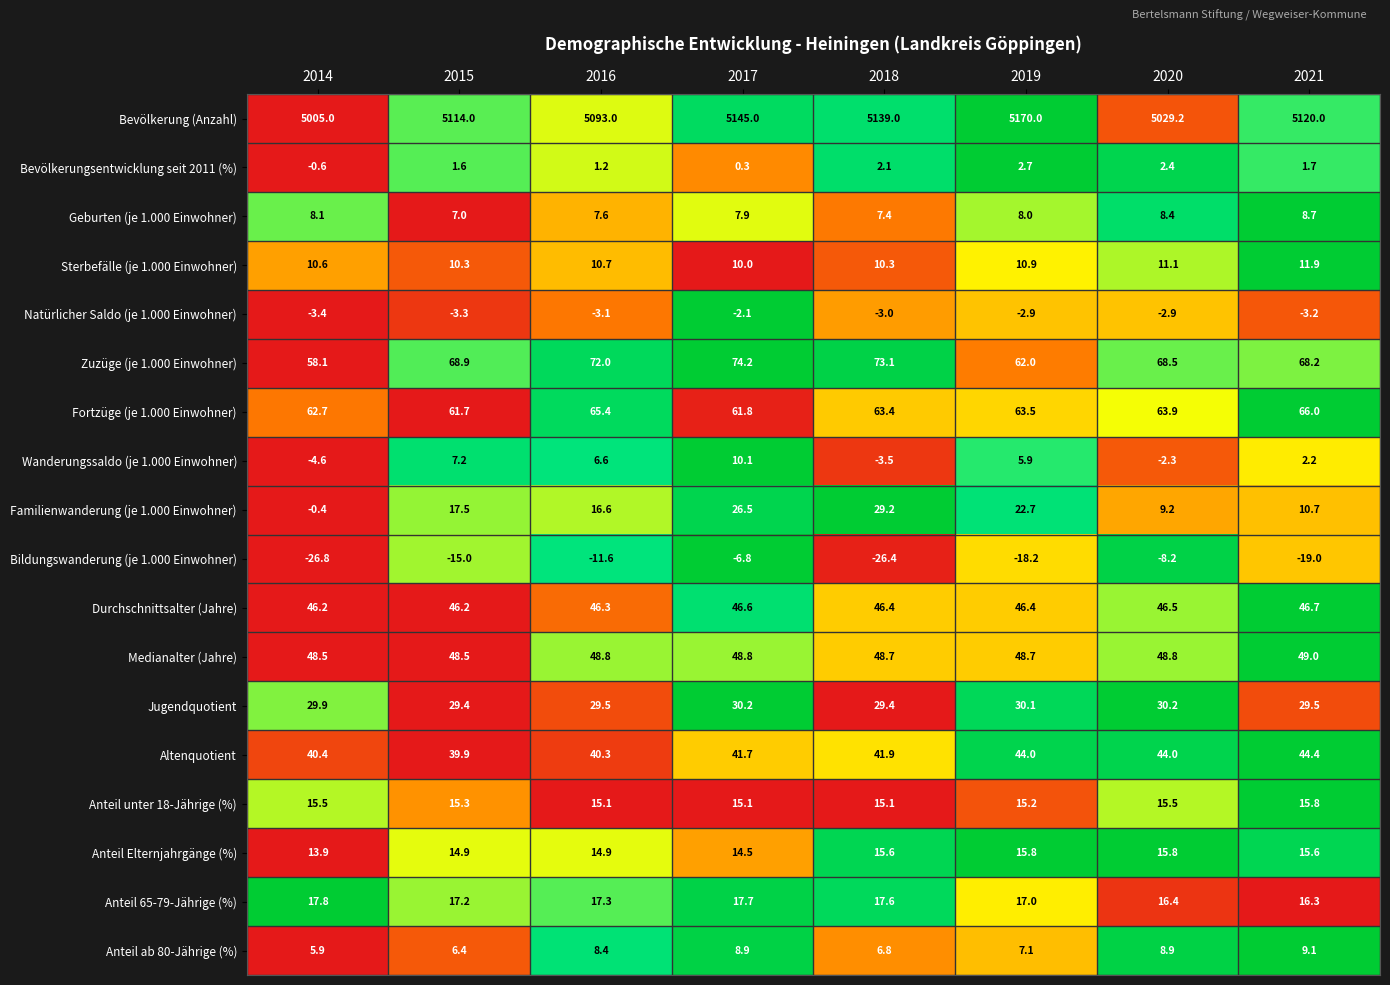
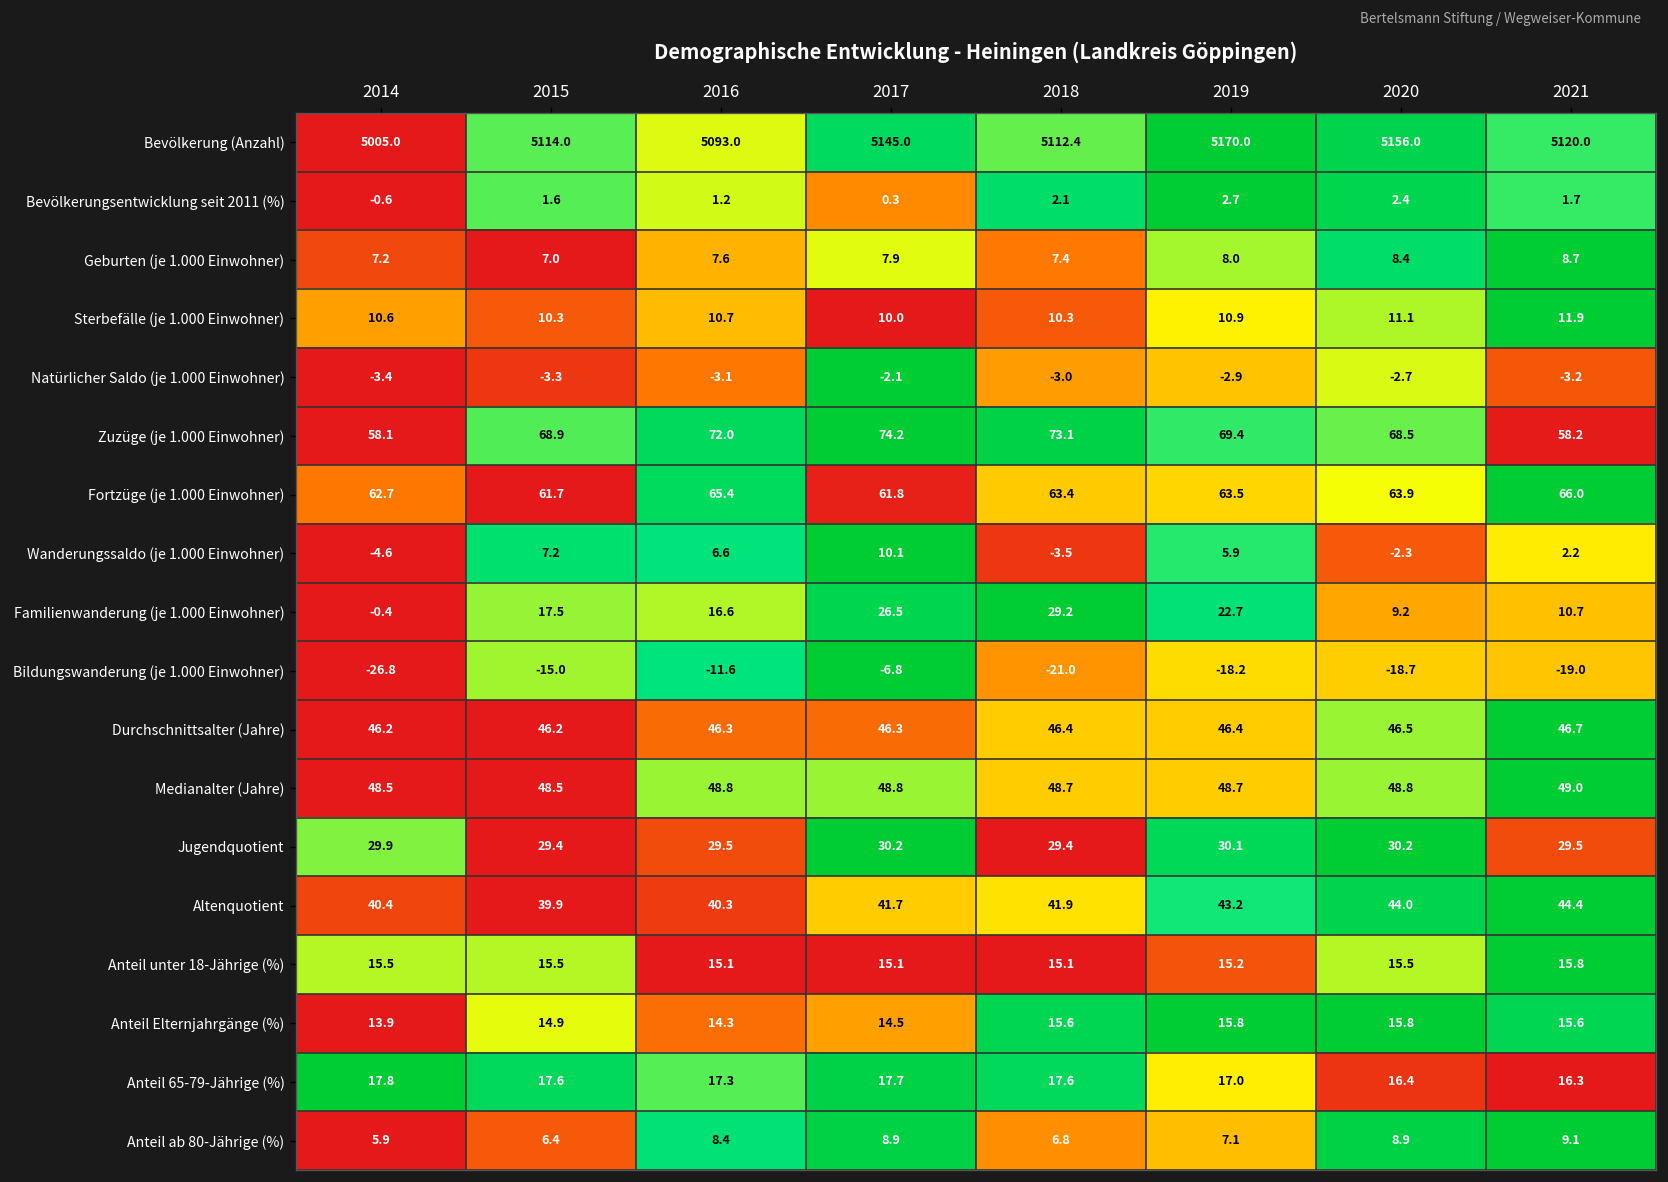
  {
    "Bevölkerung (Anzahl)": {
      "2014": 5005.0,
      "2015": 5114.0,
      "2016": 5093.0,
      "2017": 5145.0,
-     "2018": 5139.0,
+     "2018": 5112.4,
      "2019": 5170.0,
-     "2020": 5029.2,
+     "2020": 5156.0,
      "2021": 5120.0
    },
    "Bevölkerungsentwicklung seit 2011 (%)": {
      "2014": -0.6,
      "2015": 1.6,
      "2016": 1.2,
      "2017": 0.3,
      "2018": 2.1,
      "2019": 2.7,
      "2020": 2.4,
      "2021": 1.7
    },
    "Geburten (je 1.000 Einwohner)": {
-     "2014": 8.1,
+     "2014": 7.2,
      "2015": 7.0,
      "2016": 7.6,
      "2017": 7.9,
      "2018": 7.4,
      "2019": 8.0,
      "2020": 8.4,
      "2021": 8.7
    },
    "Sterbefälle (je 1.000 Einwohner)": {
      "2014": 10.6,
      "2015": 10.3,
      "2016": 10.7,
      "2017": 10.0,
      "2018": 10.3,
      "2019": 10.9,
      "2020": 11.1,
      "2021": 11.9
    },
    "Natürlicher Saldo (je 1.000 Einwohner)": {
      "2014": -3.4,
      "2015": -3.3,
      "2016": -3.1,
      "2017": -2.1,
      "2018": -3.0,
      "2019": -2.9,
-     "2020": -2.9,
+     "2020": -2.7,
      "2021": -3.2
    },
    "Zuzüge (je 1.000 Einwohner)": {
      "2014": 58.1,
      "2015": 68.9,
      "2016": 72.0,
      "2017": 74.2,
      "2018": 73.1,
-     "2019": 62.0,
+     "2019": 69.4,
      "2020": 68.5,
-     "2021": 68.2
+     "2021": 58.2
    },
    "Fortzüge (je 1.000 Einwohner)": {
      "2014": 62.7,
      "2015": 61.7,
      "2016": 65.4,
      "2017": 61.8,
      "2018": 63.4,
      "2019": 63.5,
      "2020": 63.9,
      "2021": 66.0
    },
    "Wanderungssaldo (je 1.000 Einwohner)": {
      "2014": -4.6,
      "2015": 7.2,
      "2016": 6.6,
      "2017": 10.1,
      "2018": -3.5,
      "2019": 5.9,
      "2020": -2.3,
      "2021": 2.2
    },
    "Familienwanderung (je 1.000 Einwohner)": {
      "2014": -0.4,
      "2015": 17.5,
      "2016": 16.6,
      "2017": 26.5,
      "2018": 29.2,
      "2019": 22.7,
      "2020": 9.2,
      "2021": 10.7
    },
    "Bildungswanderung (je 1.000 Einwohner)": {
      "2014": -26.8,
      "2015": -15.0,
      "2016": -11.6,
      "2017": -6.8,
-     "2018": -26.4,
+     "2018": -21.0,
      "2019": -18.2,
-     "2020": -8.2,
+     "2020": -18.7,
      "2021": -19.0
    },
    "Durchschnittsalter (Jahre)": {
      "2014": 46.2,
      "2015": 46.2,
      "2016": 46.3,
-     "2017": 46.6,
+     "2017": 46.3,
      "2018": 46.4,
      "2019": 46.4,
      "2020": 46.5,
      "2021": 46.7
    },
    "Medianalter (Jahre)": {
      "2014": 48.5,
      "2015": 48.5,
      "2016": 48.8,
      "2017": 48.8,
      "2018": 48.7,
      "2019": 48.7,
      "2020": 48.8,
      "2021": 49.0
    },
    "Jugendquotient": {
      "2014": 29.9,
      "2015": 29.4,
      "2016": 29.5,
      "2017": 30.2,
      "2018": 29.4,
      "2019": 30.1,
      "2020": 30.2,
      "2021": 29.5
    },
    "Altenquotient": {
      "2014": 40.4,
      "2015": 39.9,
      "2016": 40.3,
      "2017": 41.7,
      "2018": 41.9,
-     "2019": 44.0,
+     "2019": 43.2,
      "2020": 44.0,
      "2021": 44.4
    },
    "Anteil unter 18-Jährige (%)": {
      "2014": 15.5,
-     "2015": 15.3,
+     "2015": 15.5,
      "2016": 15.1,
      "2017": 15.1,
      "2018": 15.1,
      "2019": 15.2,
      "2020": 15.5,
      "2021": 15.8
    },
    "Anteil Elternjahrgänge (%)": {
      "2014": 13.9,
      "2015": 14.9,
-     "2016": 14.9,
+     "2016": 14.3,
      "2017": 14.5,
      "2018": 15.6,
      "2019": 15.8,
      "2020": 15.8,
      "2021": 15.6
    },
    "Anteil 65-79-Jährige (%)": {
      "2014": 17.8,
-     "2015": 17.2,
+     "2015": 17.6,
      "2016": 17.3,
      "2017": 17.7,
      "2018": 17.6,
      "2019": 17.0,
      "2020": 16.4,
      "2021": 16.3
    },
    "Anteil ab 80-Jährige (%)": {
      "2014": 5.9,
      "2015": 6.4,
      "2016": 8.4,
      "2017": 8.9,
      "2018": 6.8,
      "2019": 7.1,
      "2020": 8.9,
      "2021": 9.1
    }
  }
